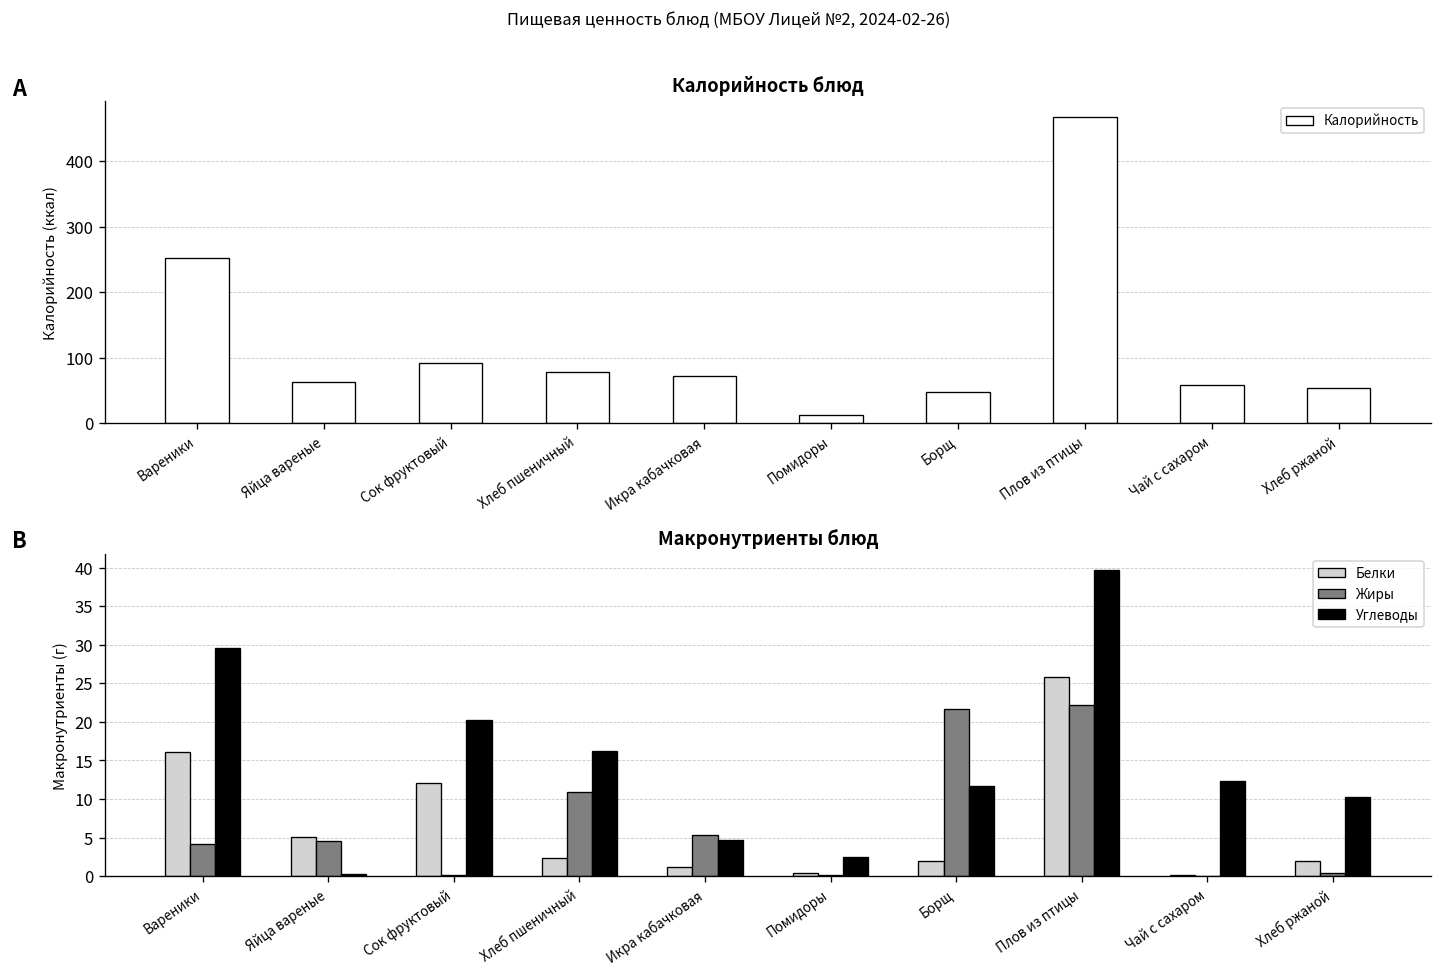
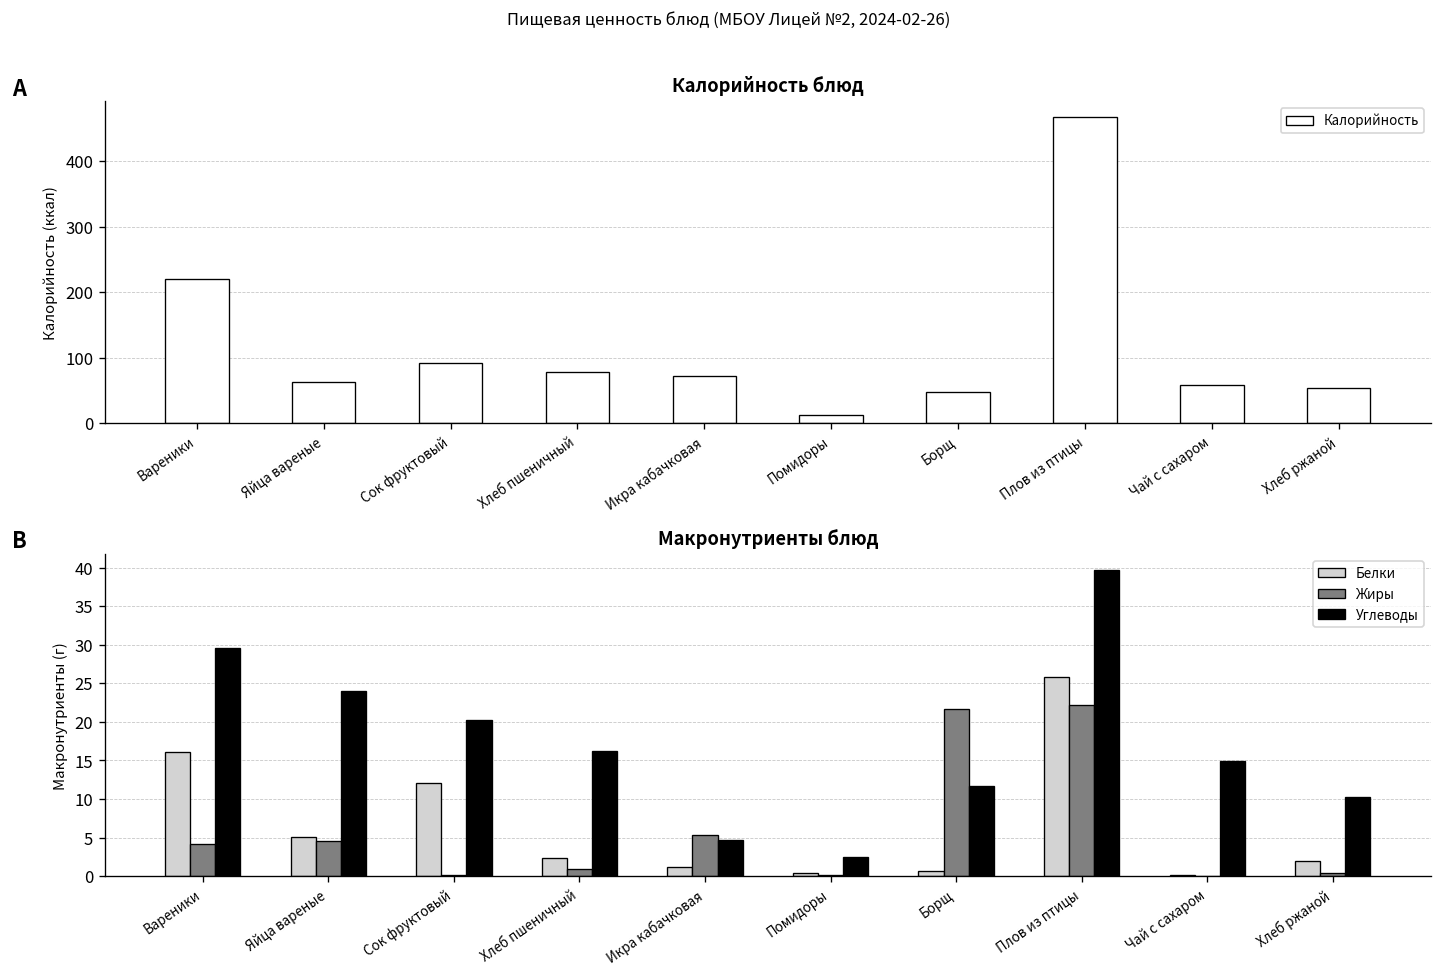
  {
    "Калорийность блюд": {
-     "Вареники": 250,
+     "Вареники": 220,
      "Яйца вареные": 60,
      "Сок фруктовый": 90,
      "Хлеб пшеничный": 80,
      "Икра кабачковая": 70,
      "Помидоры": 10,
      "Борщ": 50,
      "Плов из птицы": 470,
      "Чай с сахаром": 60,
      "Хлеб ржаной": 50
    },
    "Макронутриенты блюд": {
      "Белки": {
        "Вареники": 16,
        "Яйца вареные": 5,
        "Сок фруктовый": 12,
        "Хлеб пшеничный": 2,
        "Икра кабачковая": 1,
-       "Борщ": 2,
+       "Борщ": 1,
        "Плов из птицы": 26,
        "Хлеб ржаной": 2
      },
      "Жиры": {
        "Вареники": 4,
        "Яйца вареные": 5,
-       "Хлеб пшеничный": 11,
+       "Хлеб пшеничный": 1,
        "Икра кабачковая": 5,
        "Борщ": 22,
        "Плов из птицы": 22,
        "Чай с сахаром": 0
      },
      "Углеводы": {
        "Вареники": 30,
-       "Яйца вареные": 0,
+       "Яйца вареные": 24,
        "Сок фруктовый": 20,
        "Хлеб пшеничный": 16,
        "Икра кабачковая": 5,
        "Помидоры": 3,
        "Борщ": 12,
        "Плов из птицы": 40,
-       "Чай с сахаром": 12,
+       "Чай с сахаром": 15,
        "Хлеб ржаной": 10
      }
    }
  }
